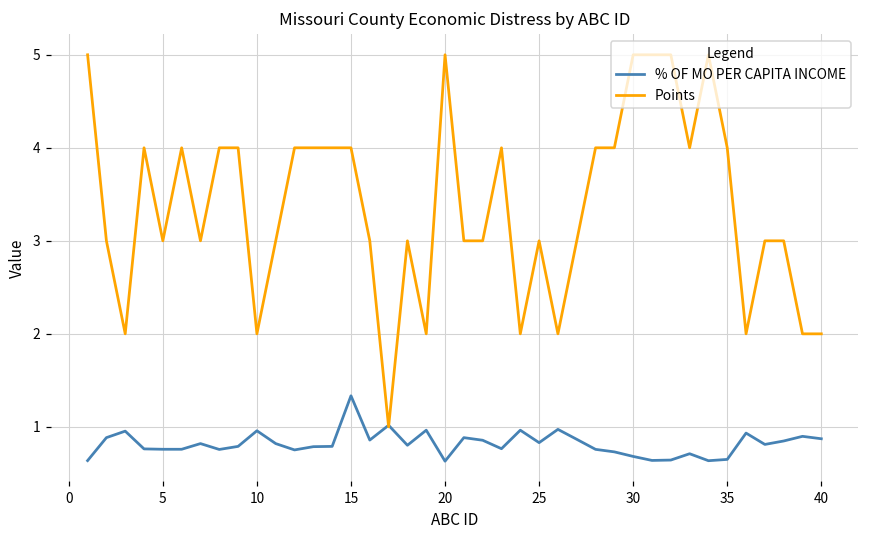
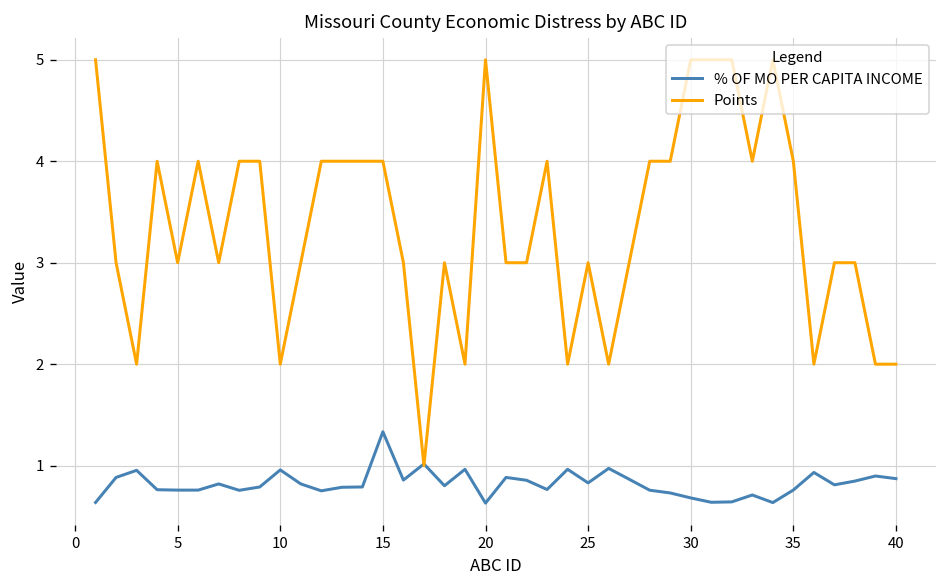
  {
    "% OF MO PER CAPITA INCOME": {
      "5": 0.8,
      "10": 1.0,
      "15": 1.3,
      "20": 0.6,
      "25": 0.8,
      "30": 0.7,
-     "35": 0.7,
+     "35": 0.8,
      "40": 0.9
    },
    "Points": {
      "5": 3.0,
      "10": 2.0,
      "15": 4.0,
      "20": 5.0,
      "25": 3.0,
      "35": 4.0,
      "40": 2.0
    }
  }
